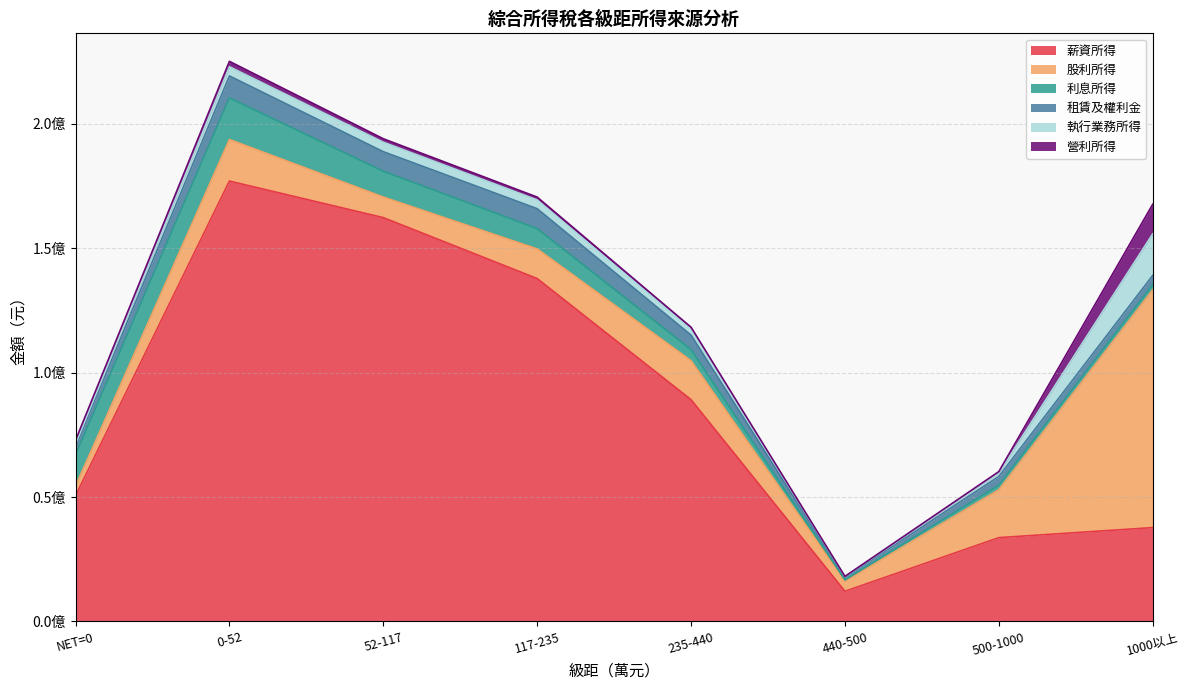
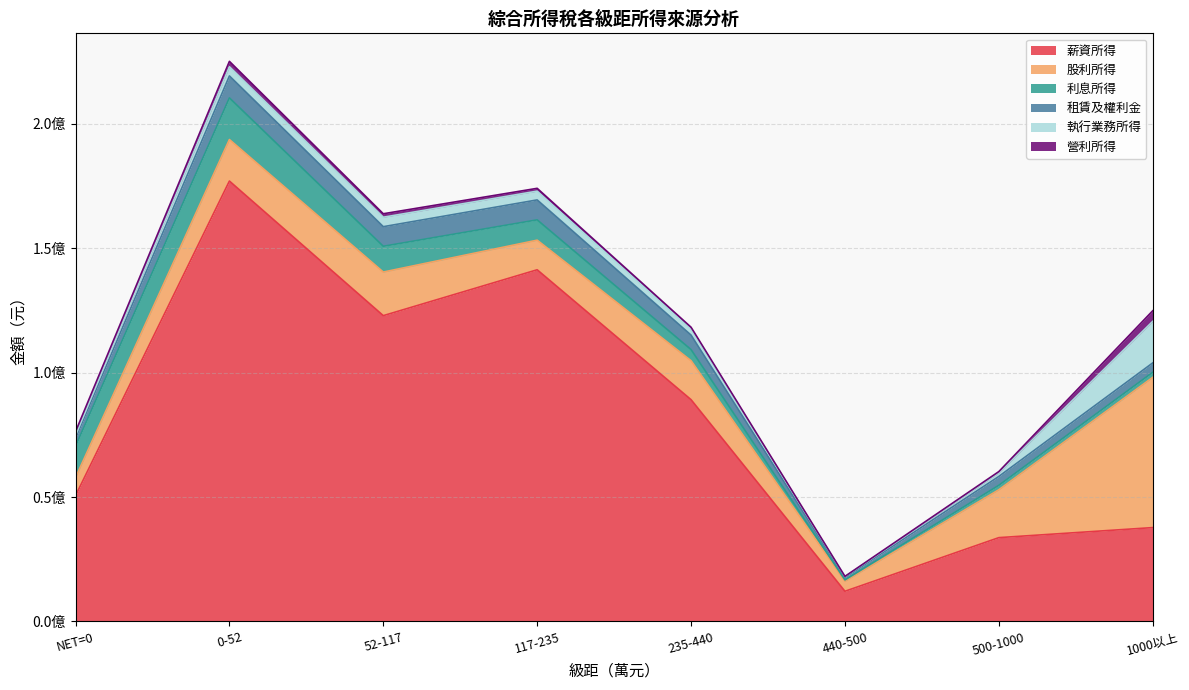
  {
    "薪資所得": {
      "NET=0": "0.51億",
      "0-52": "1.77億",
-     "52-117": "1.62億",
-     "117-235": "1.38億",
+     "52-117": "1.23億",
+     "117-235": "1.41億",
      "235-440": "0.89億",
      "440-500": "0.12億",
      "500-1000": "0.34億",
      "1000以上": "0.38億"
    },
    "股利所得": {
-     "NET=0": "0.04億",
+     "NET=0": "0.07億",
      "0-52": "0.17億",
-     "52-117": "0.08億",
+     "52-117": "0.18億",
      "117-235": "0.12億",
      "235-440": "0.16億",
      "500-1000": "0.19億",
-     "1000以上": "0.96億"
+     "1000以上": "0.60億"
    },
    "執行業務所得": {
      "NET=0": "0.01億",
      "0-52": "0.04億",
      "52-117": "0.04億",
      "117-235": "0.04億",
      "1000以上": "0.17億"
    },
    "營利所得": {
      "NET=0": "0.01億",
      "0-52": "0.02億",
      "52-117": "0.01億",
      "117-235": "0.01億",
-     "1000以上": "0.12億"
+     "1000以上": "0.04億"
    }
  }
